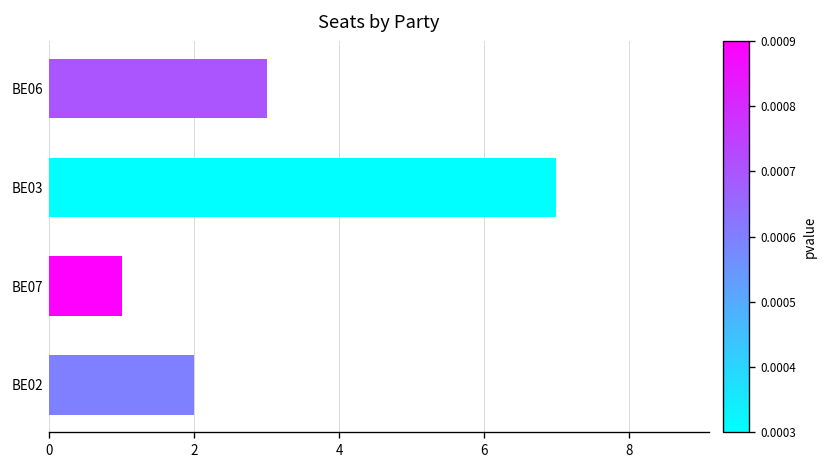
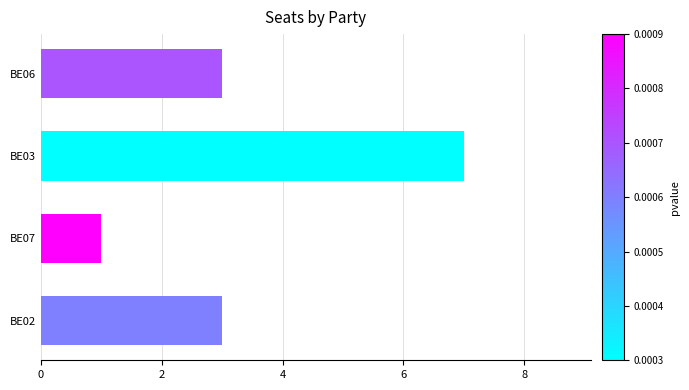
  {
    "BE06": 3,
    "BE03": 7,
    "BE07": 1,
-   "BE02": 2
+   "BE02": 3
  }
